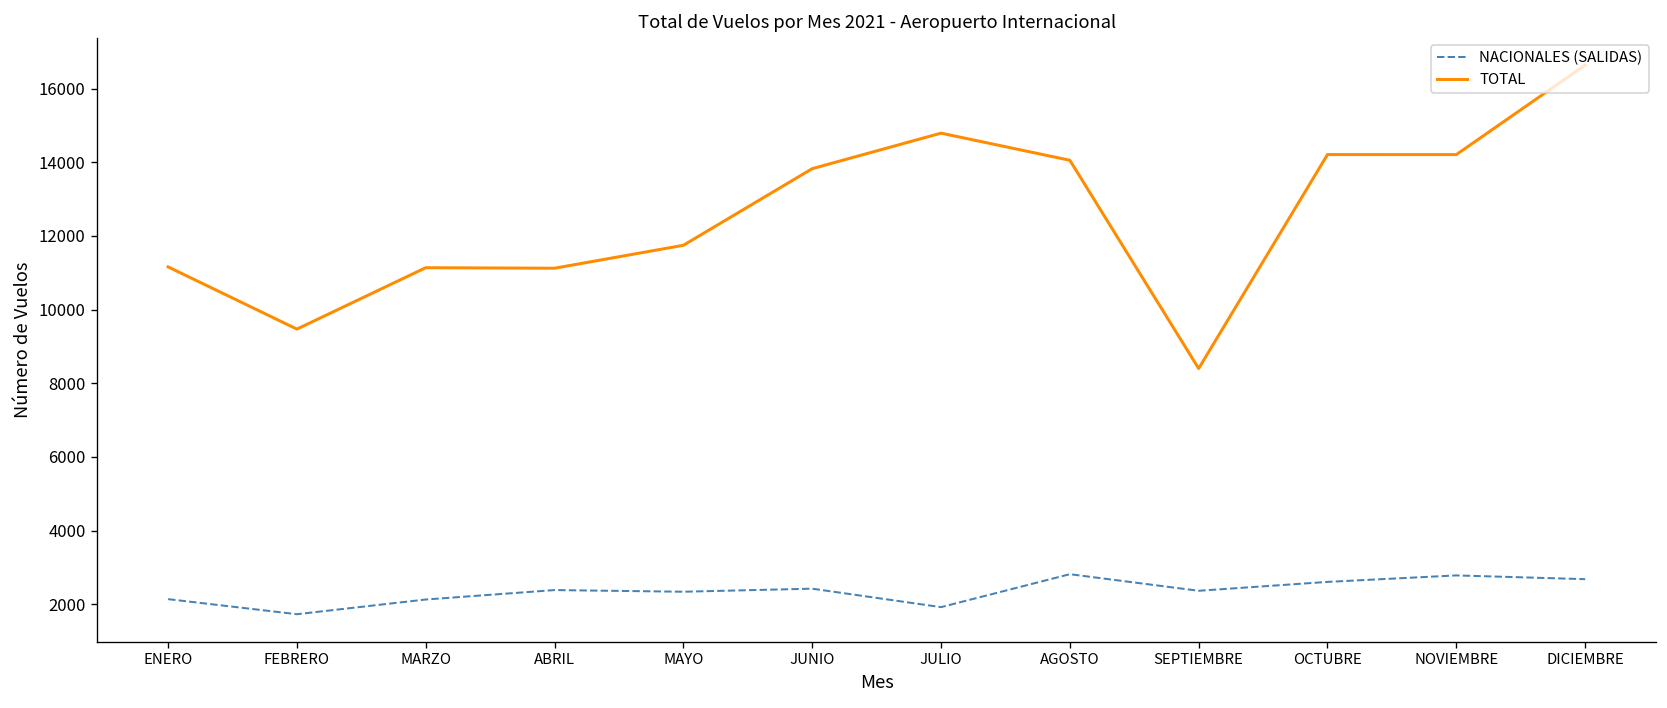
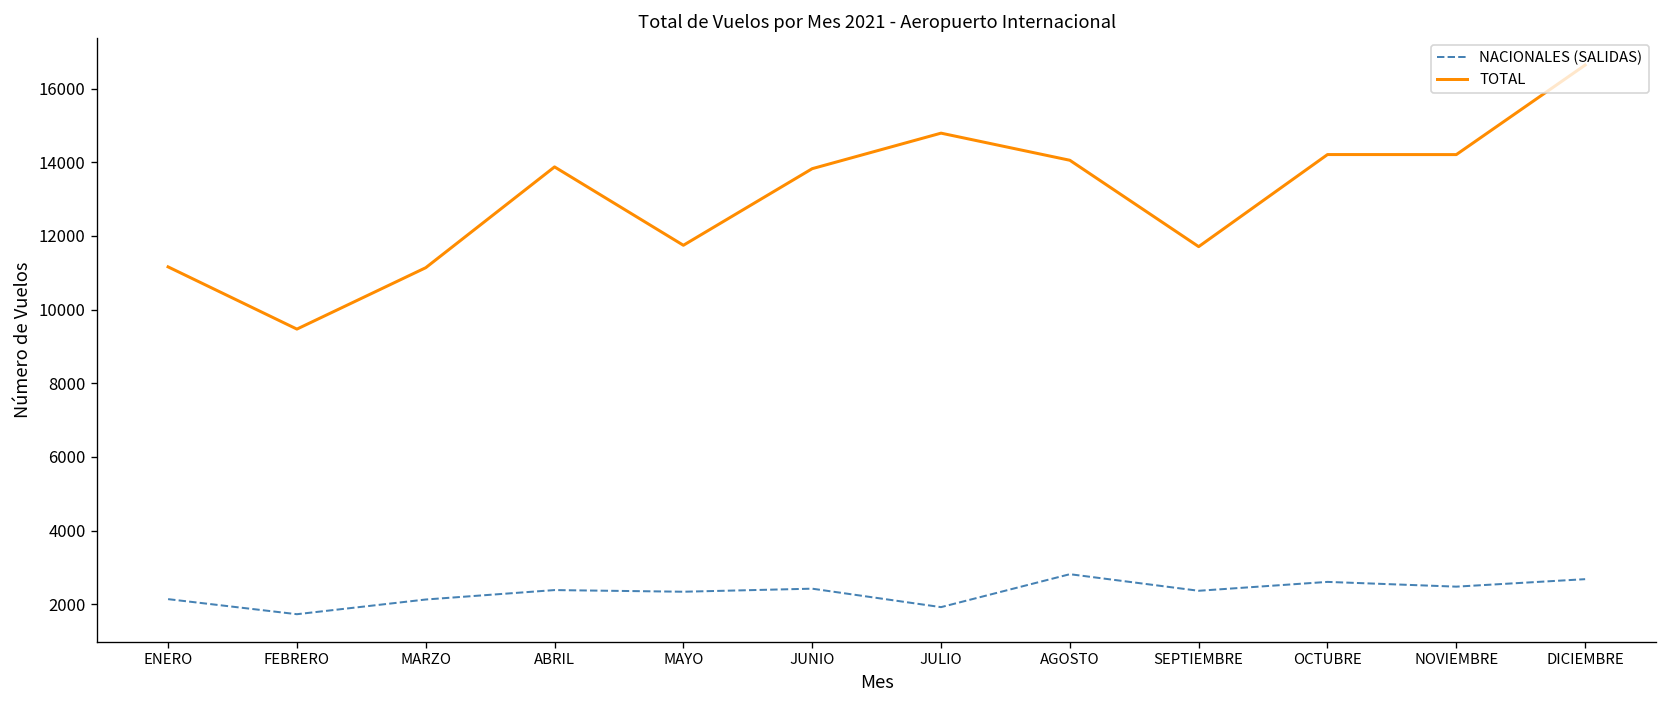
  {
    "NACIONALES (SALIDAS)": {
      "ENERO": 2100,
      "FEBRERO": 1700,
      "MARZO": 2100,
      "ABRIL": 2400,
      "MAYO": 2300,
      "JUNIO": 2400,
      "JULIO": 1900,
      "AGOSTO": 2800,
      "SEPTIEMBRE": 2400,
      "OCTUBRE": 2600,
-     "NOVIEMBRE": 2800,
+     "NOVIEMBRE": 2500,
      "DICIEMBRE": 2700
    },
    "TOTAL": {
      "ENERO": 11200,
      "FEBRERO": 9500,
      "MARZO": 11100,
-     "ABRIL": 11100,
+     "ABRIL": 13900,
      "MAYO": 11700,
      "JUNIO": 13800,
      "JULIO": 14800,
      "AGOSTO": 14100,
-     "SEPTIEMBRE": 8400,
+     "SEPTIEMBRE": 11700,
      "OCTUBRE": 14200,
      "NOVIEMBRE": 14200
    }
  }
